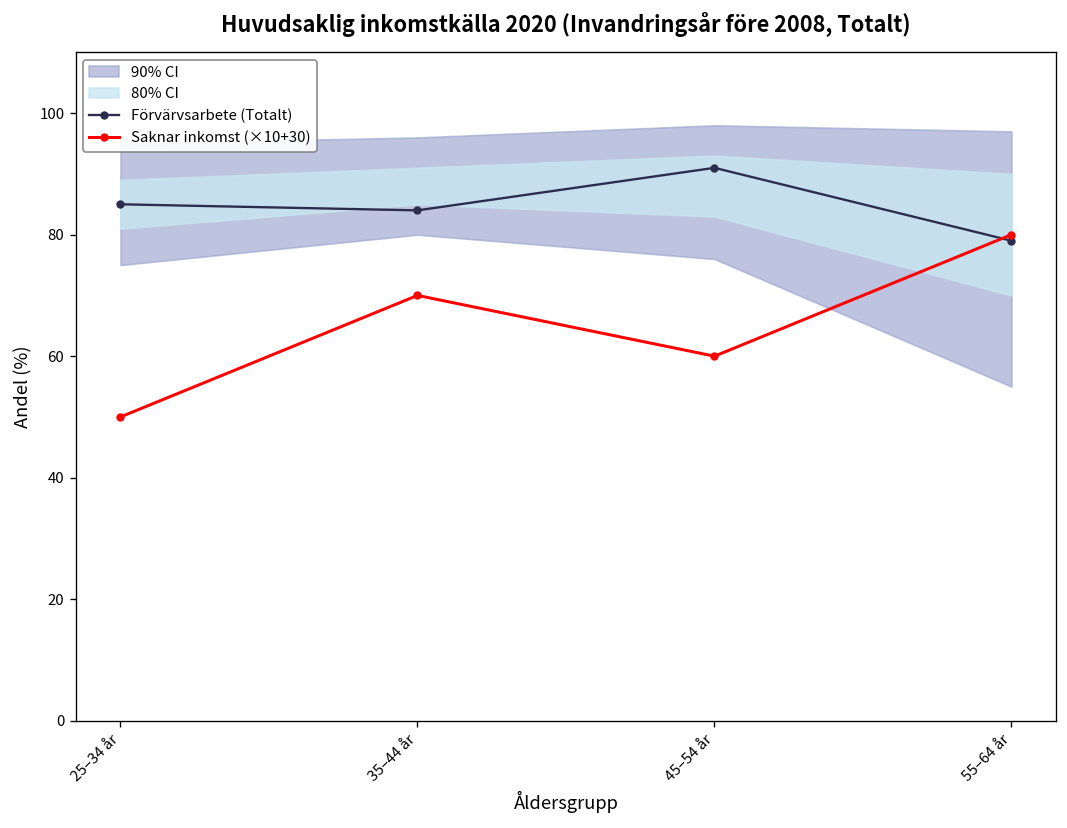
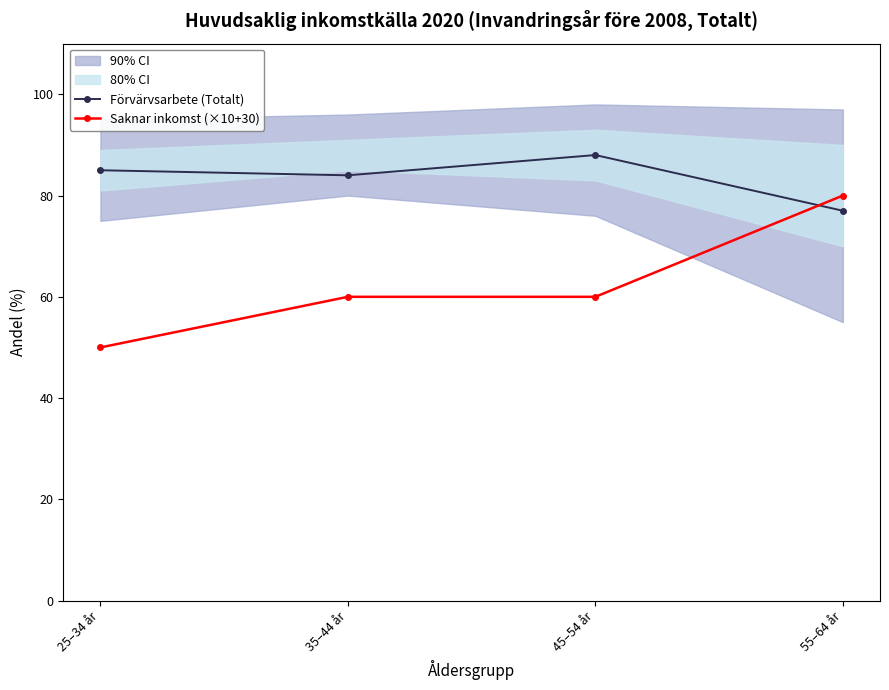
  {
    "Förvärvsarbete (Totalt)": {
      "25–34 år": 85,
      "35–44 år": 84,
-     "45–54 år": 91,
-     "55–64 år": 79
+     "45–54 år": 88,
+     "55–64 år": 77
    },
    "Saknar inkomst (×10+30)": {
      "25–34 år": 50,
-     "35–44 år": 70,
+     "35–44 år": 60,
      "45–54 år": 60,
      "55–64 år": 80
    }
  }
